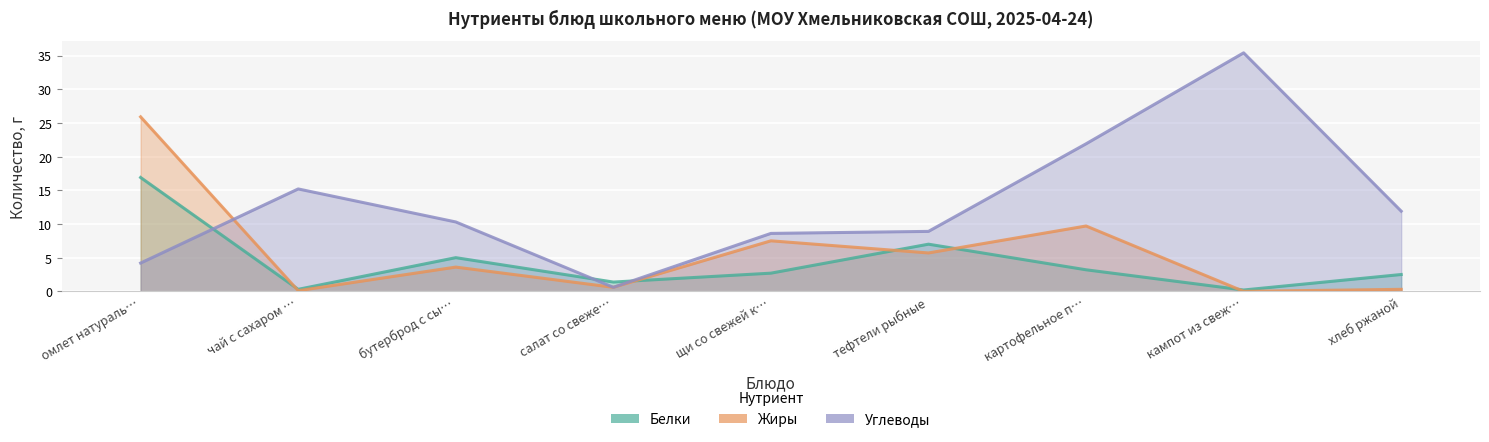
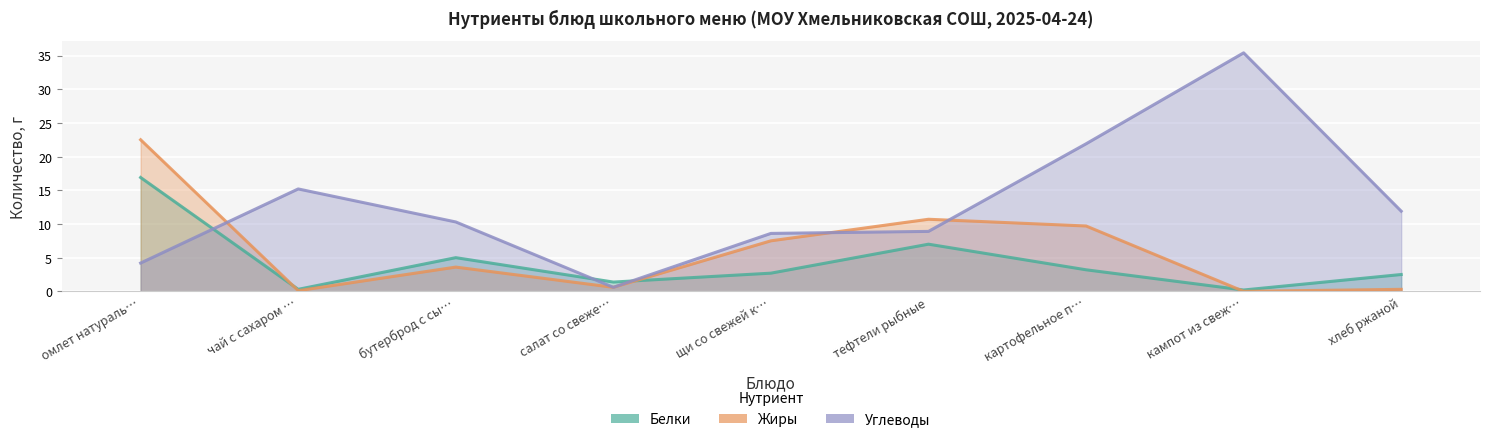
  {
    "Жиры": {
-     "омлет натураль…": 26,
+     "омлет натураль…": 23,
      "бутерброд с сы…": 4,
      "щи со свежей к…": 8,
-     "тефтели рыбные": 6,
+     "тефтели рыбные": 11,
      "картофельное п…": 10,
      "хлеб ржаной": 0
    }
  }
